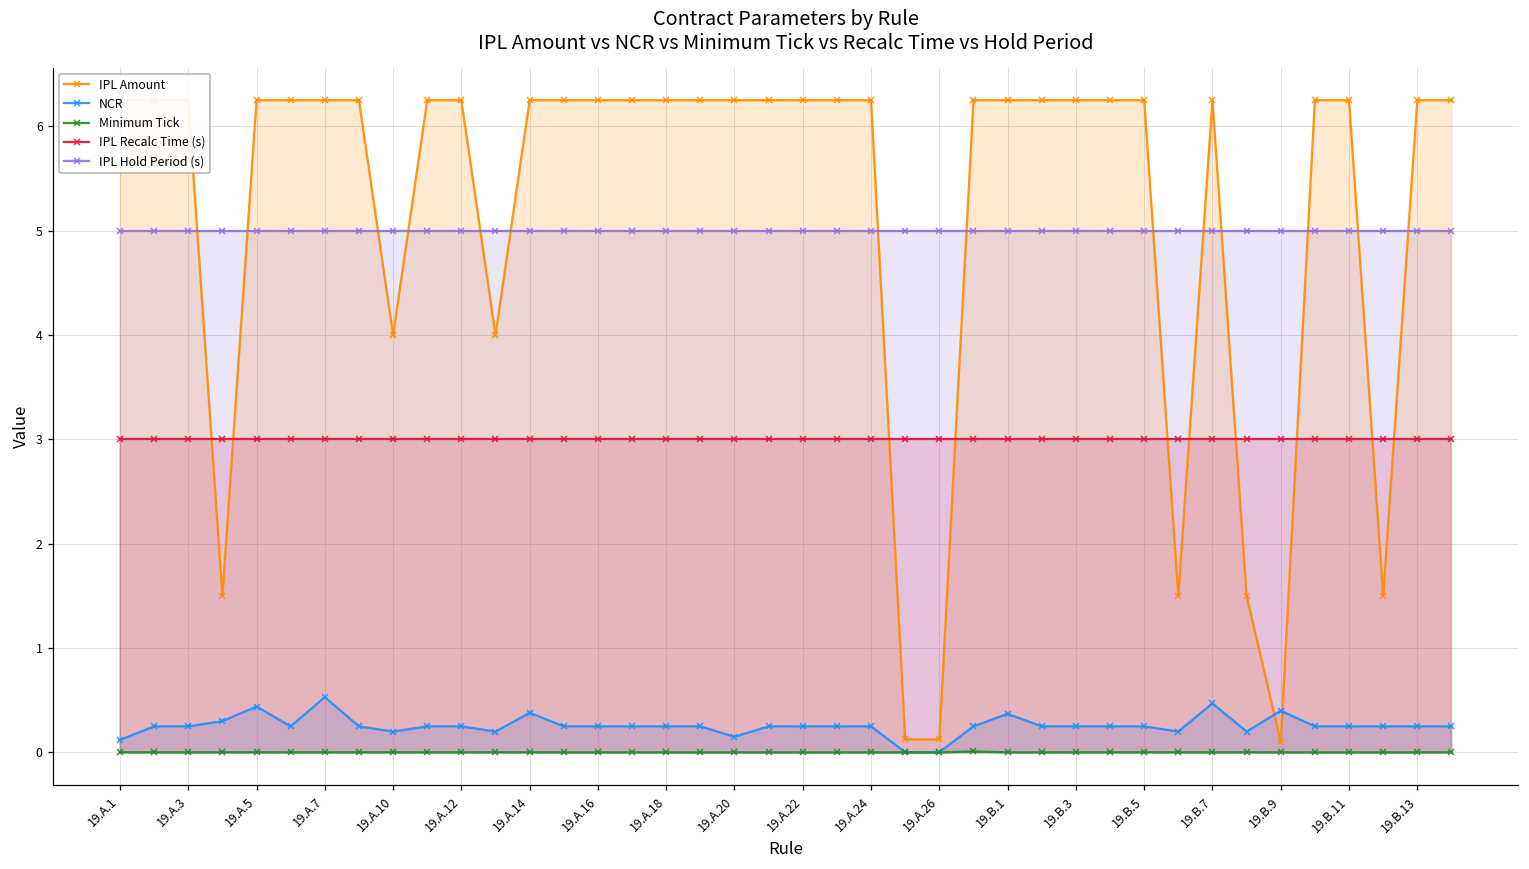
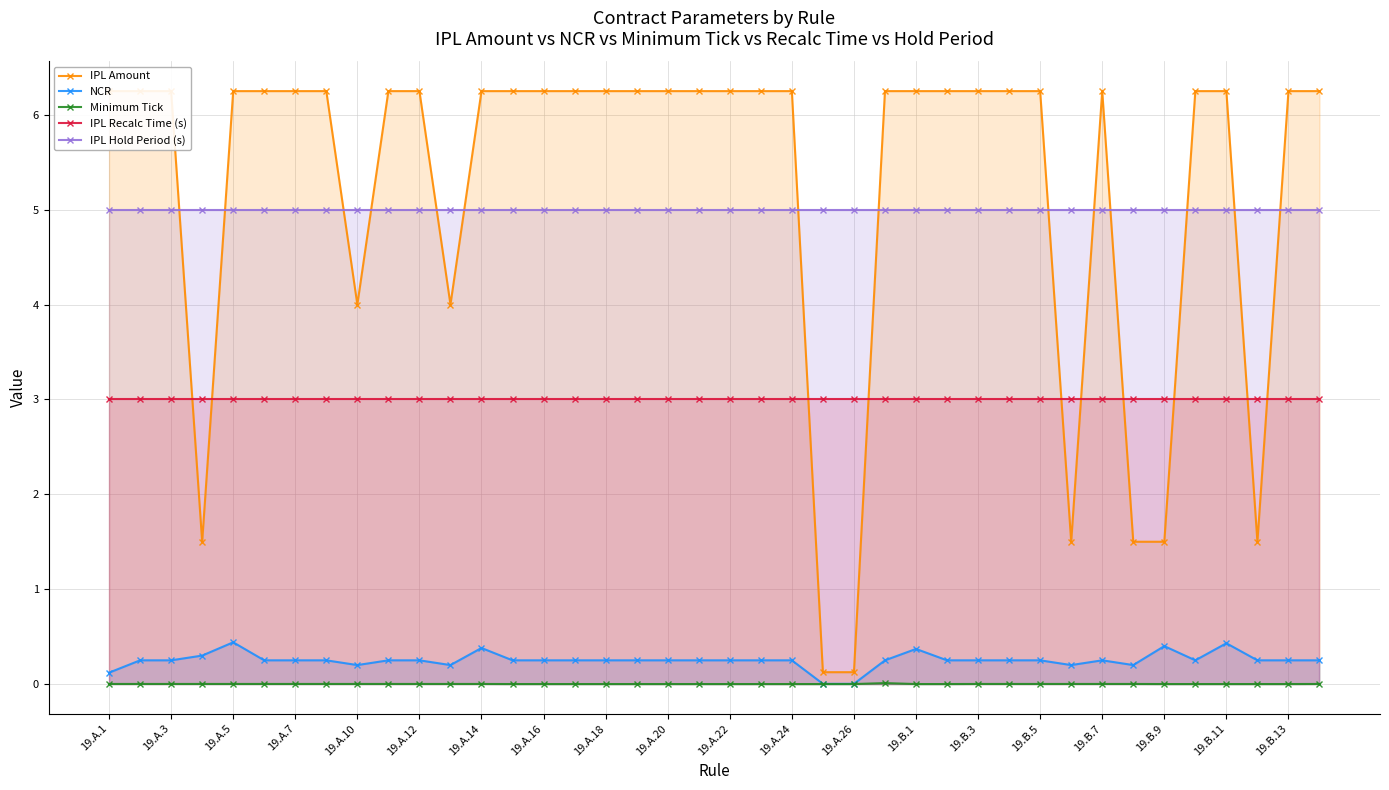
  {
    "IPL Amount": {
      "19.A.5": 6.3,
      "19.A.7": 6.3,
      "19.A.10": 4.0,
      "19.A.12": 6.3,
      "19.A.14": 6.3,
      "19.A.16": 6.3,
      "19.A.18": 6.3,
      "19.A.20": 6.3,
      "19.A.22": 6.3,
      "19.A.24": 6.3,
      "19.A.26": 0.1,
      "19.B.1": 6.3,
      "19.B.3": 6.3,
      "19.B.5": 6.3,
      "19.B.7": 6.3,
-     "19.B.9": 0.1,
+     "19.B.9": 1.5,
      "19.B.11": 6.3,
      "19.B.13": 6.3
    },
    "NCR": {
      "19.A.1": 0.1,
      "19.A.3": 0.3,
      "19.A.5": 0.4,
-     "19.A.7": 0.5,
+     "19.A.7": 0.3,
      "19.A.10": 0.2,
      "19.A.12": 0.3,
      "19.A.14": 0.4,
      "19.A.16": 0.3,
      "19.A.18": 0.3,
-     "19.A.20": 0.2,
+     "19.A.20": 0.3,
      "19.A.22": 0.3,
      "19.A.24": 0.3,
      "19.B.1": 0.4,
      "19.B.3": 0.3,
      "19.B.5": 0.3,
-     "19.B.7": 0.5,
+     "19.B.7": 0.3,
      "19.B.9": 0.4,
-     "19.B.11": 0.3,
+     "19.B.11": 0.4,
      "19.B.13": 0.3
    },
    "Minimum Tick": {
      "19.A.1": 0.0,
      "19.A.3": 0.0,
      "19.A.5": 0.0,
      "19.A.7": 0.0,
      "19.A.10": 0.0,
      "19.A.12": 0.0,
      "19.A.14": 0.0,
      "19.A.16": 0.0,
      "19.A.18": 0.0,
      "19.A.20": 0.0,
      "19.A.22": 0.0,
      "19.A.24": 0.0,
      "19.B.1": 0.0,
      "19.B.3": 0.0,
      "19.B.5": 0.0,
      "19.B.7": 0.0,
      "19.B.9": 0.0,
      "19.B.11": 0.0,
      "19.B.13": 0.0
    },
    "IPL Recalc Time (s)": {
      "19.A.1": 3.0,
      "19.A.3": 3.0,
      "19.A.5": 3.0,
      "19.A.7": 3.0,
      "19.A.10": 3.0,
      "19.A.12": 3.0,
      "19.A.14": 3.0,
      "19.A.16": 3.0,
      "19.A.18": 3.0,
      "19.A.20": 3.0,
      "19.A.22": 3.0,
      "19.A.24": 3.0,
      "19.A.26": 3.0,
      "19.B.1": 3.0,
      "19.B.3": 3.0,
      "19.B.5": 3.0,
      "19.B.7": 3.0,
      "19.B.9": 3.0,
      "19.B.11": 3.0,
      "19.B.13": 3.0
    },
    "IPL Hold Period (s)": {
      "19.A.1": 5.0,
      "19.A.3": 5.0,
      "19.A.5": 5.0,
      "19.A.7": 5.0,
      "19.A.10": 5.0,
      "19.A.12": 5.0,
      "19.A.14": 5.0,
      "19.A.16": 5.0,
      "19.A.18": 5.0,
      "19.A.20": 5.0,
      "19.A.22": 5.0,
      "19.A.24": 5.0,
      "19.A.26": 5.0,
      "19.B.1": 5.0,
      "19.B.3": 5.0,
      "19.B.5": 5.0,
      "19.B.7": 5.0,
      "19.B.9": 5.0,
      "19.B.11": 5.0,
      "19.B.13": 5.0
    }
  }
